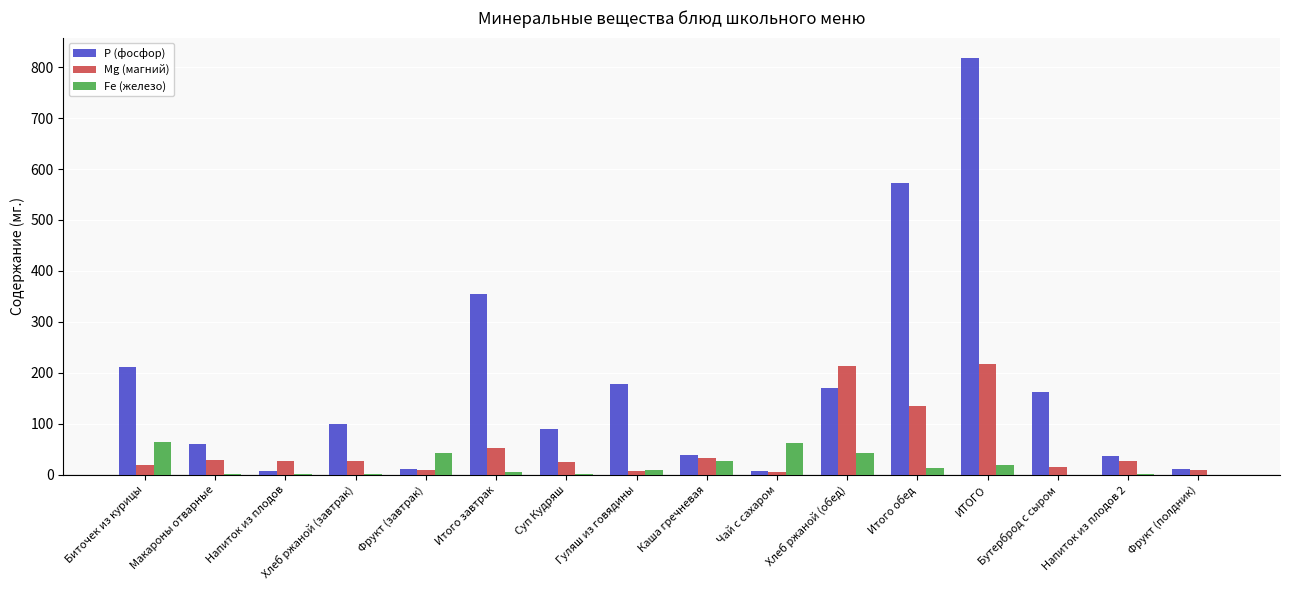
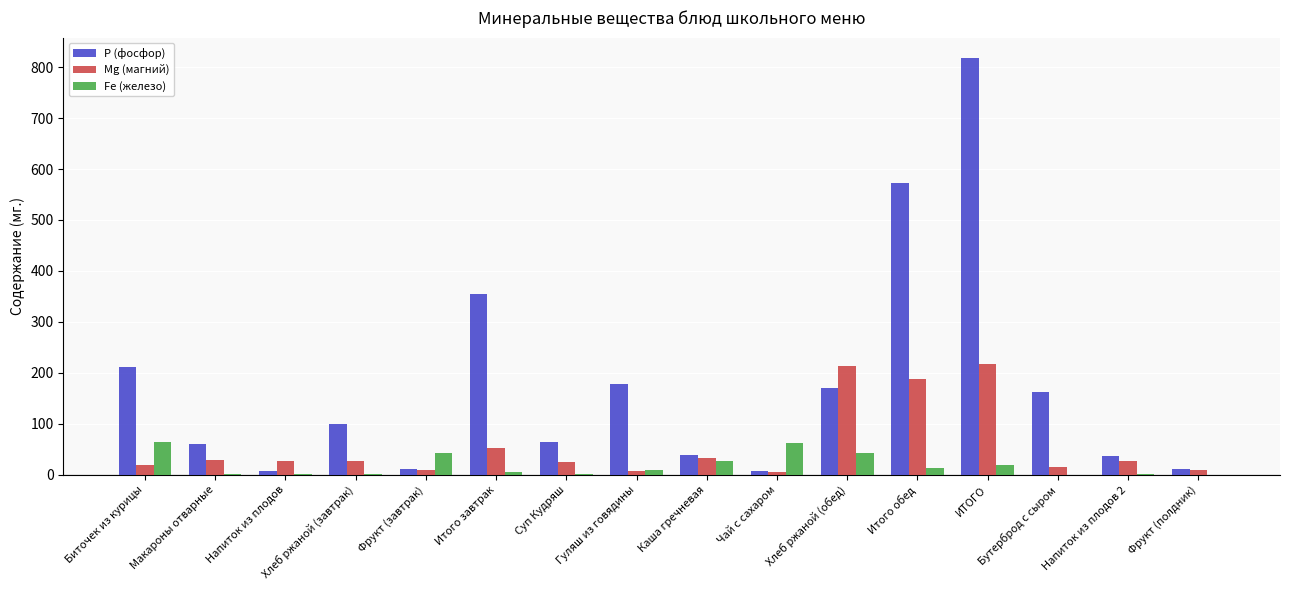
  {
    "Р (фосфор)": {
      "Биточек из курицы": 210,
      "Макароны отварные": 60,
      "Напиток из плодов": 10,
      "Хлеб ржаной (завтрак)": 100,
      "Фрукт (завтрак)": 10,
      "Итого завтрак": 360,
-     "Суп Кудряш": 90,
+     "Суп Кудряш": 60,
      "Гуляш из говядины": 180,
      "Каша гречневая": 40,
      "Чай с сахаром": 10,
      "Хлеб ржаной (обед)": 170,
      "Итого обед": 570,
      "ИТОГО": 820,
      "Бутерброд с сыром": 160,
      "Напиток из плодов 2": 40,
      "Фрукт (полдник)": 10
    },
    "Mg (магний)": {
      "Биточек из курицы": 20,
      "Макароны отварные": 30,
      "Напиток из плодов": 30,
      "Хлеб ржаной (завтрак)": 30,
      "Фрукт (завтрак)": 10,
      "Итого завтрак": 50,
      "Суп Кудряш": 30,
      "Гуляш из говядины": 10,
      "Каша гречневая": 30,
      "Чай с сахаром": 10,
      "Хлеб ржаной (обед)": 210,
-     "Итого обед": 140,
+     "Итого обед": 190,
      "ИТОГО": 220,
      "Бутерброд с сыром": 20,
      "Напиток из плодов 2": 30,
      "Фрукт (полдник)": 10
    },
    "Fe (железо)": {
      "Биточек из курицы": 60,
      "Фрукт (завтрак)": 40,
      "Итого завтрак": 10,
      "Гуляш из говядины": 10,
      "Каша гречневая": 30,
      "Чай с сахаром": 60,
      "Хлеб ржаной (обед)": 40,
      "Итого обед": 10,
      "ИТОГО": 20
    }
  }
